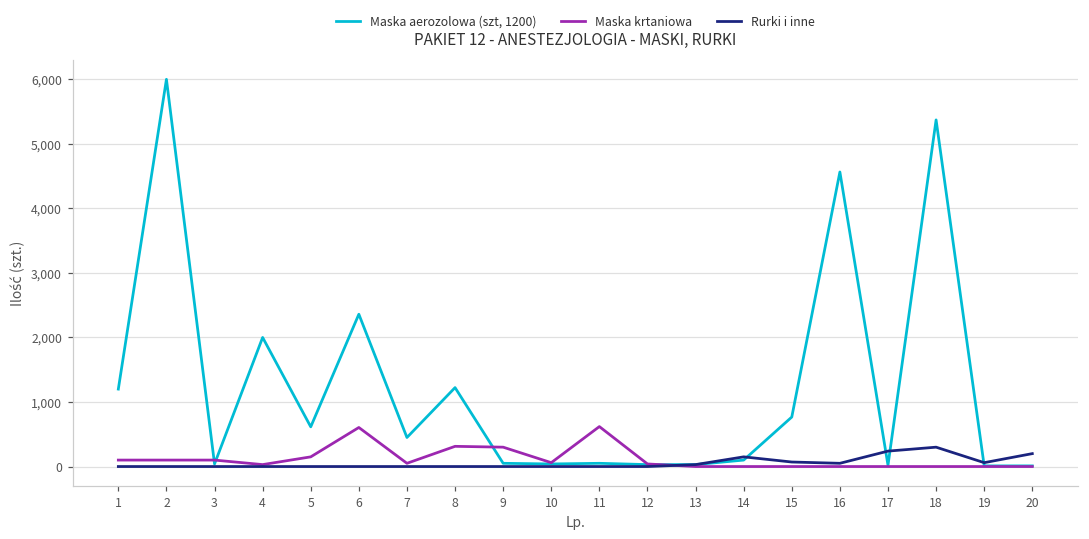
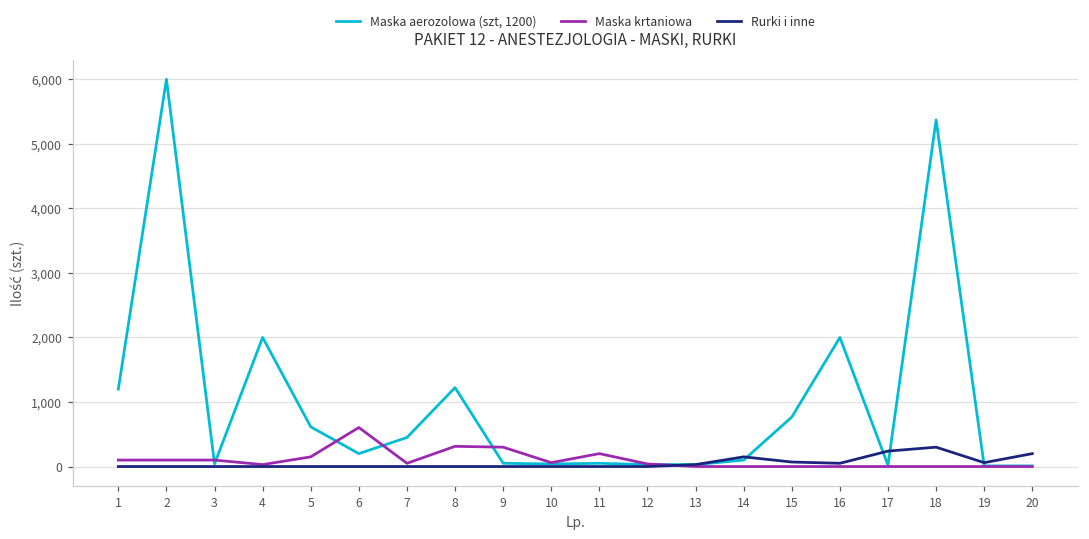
  {
    "Maska aerozolowa (szt, 1200)": {
      "1": "1,200",
      "2": "6,000",
      "4": "2,000",
      "5": "600",
-     "6": "2,400",
+     "6": "200",
      "7": "500",
      "8": "1,200",
      "9": "100",
      "11": "100",
      "14": "100",
      "15": "800",
-     "16": "4,600",
+     "16": "2,000",
      "18": "5,400"
    },
    "Maska krtaniowa": {
      "1": "100",
      "2": "100",
      "3": "100",
      "5": "200",
      "6": "600",
      "7": "100",
      "8": "300",
      "9": "300",
-     "11": "600",
+     "11": "200",
      "14": "0",
      "15": "0",
      "16": "0",
      "18": "0"
    },
    "Rurki i inne": {
      "1": "0",
      "2": "0",
      "5": "0",
      "6": "0",
      "7": "0",
      "8": "0",
      "9": "0",
      "11": "0",
      "14": "200",
      "15": "100",
      "16": "100",
      "17": "200",
      "18": "300",
      "19": "100",
      "20": "200"
    }
  }
